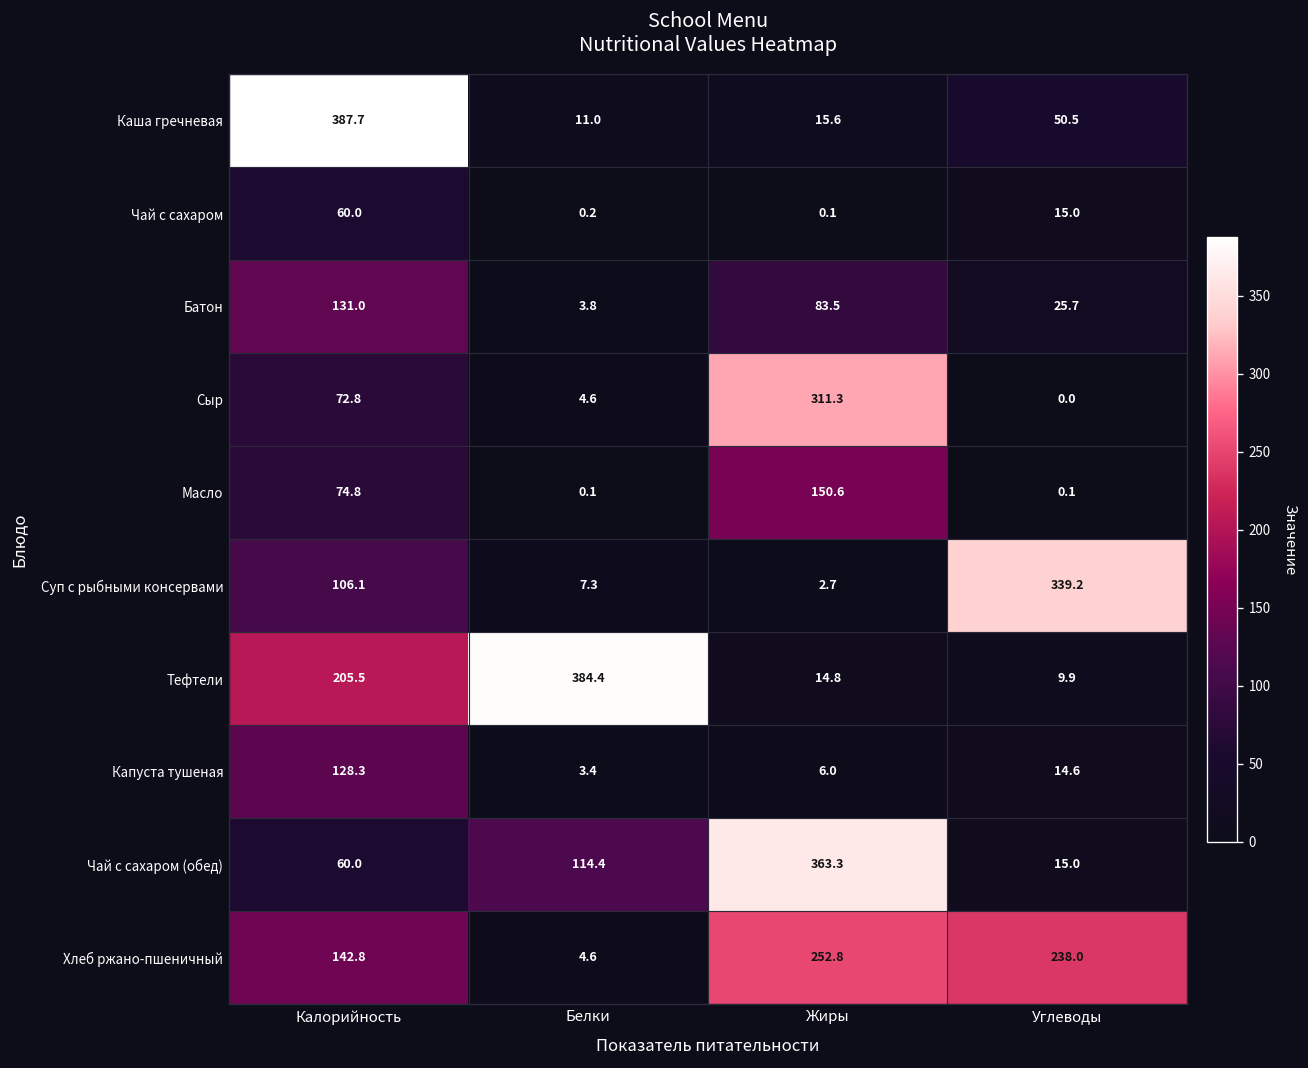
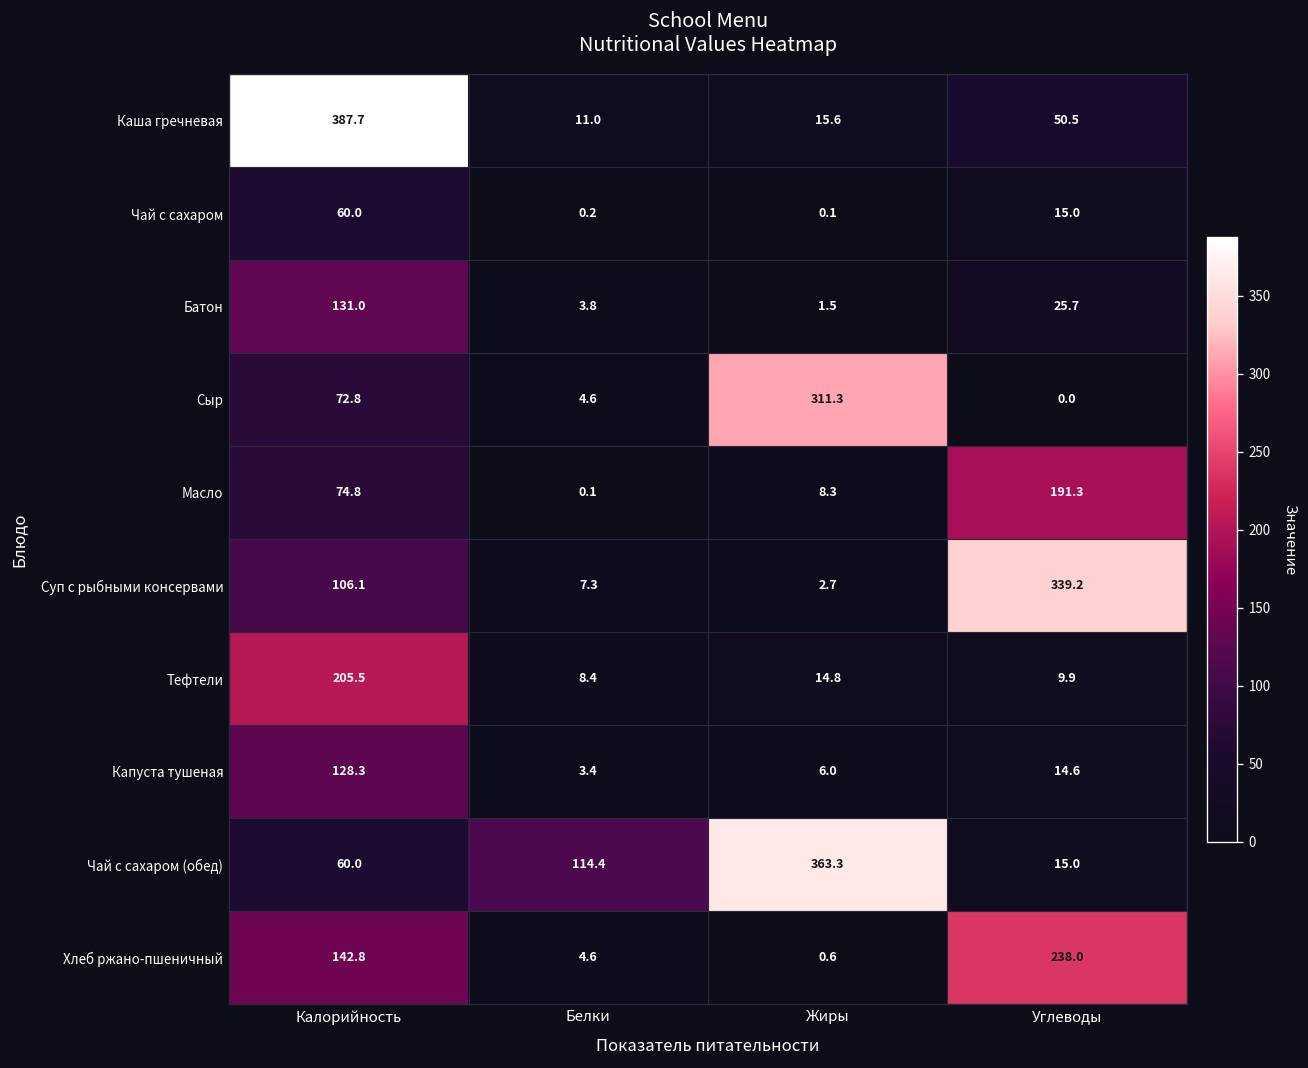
  {
    "Каша гречневая": {
      "Калорийность": 387.7,
      "Белки": 11.0,
      "Жиры": 15.6,
      "Углеводы": 50.5
    },
    "Чай с сахаром": {
      "Калорийность": 60.0,
      "Белки": 0.2,
      "Жиры": 0.1,
      "Углеводы": 15.0
    },
    "Батон": {
      "Калорийность": 131.0,
      "Белки": 3.8,
-     "Жиры": 83.5,
+     "Жиры": 1.5,
      "Углеводы": 25.7
    },
    "Сыр": {
      "Калорийность": 72.8,
      "Белки": 4.6,
      "Жиры": 311.3,
      "Углеводы": 0.0
    },
    "Масло": {
      "Калорийность": 74.8,
      "Белки": 0.1,
-     "Жиры": 150.6,
-     "Углеводы": 0.1
+     "Жиры": 8.3,
+     "Углеводы": 191.3
    },
    "Суп с рыбными консервами": {
      "Калорийность": 106.1,
      "Белки": 7.3,
      "Жиры": 2.7,
      "Углеводы": 339.2
    },
    "Тефтели": {
      "Калорийность": 205.5,
-     "Белки": 384.4,
+     "Белки": 8.4,
      "Жиры": 14.8,
      "Углеводы": 9.9
    },
    "Капуста тушеная": {
      "Калорийность": 128.3,
      "Белки": 3.4,
      "Жиры": 6.0,
      "Углеводы": 14.6
    },
    "Чай с сахаром (обед)": {
      "Калорийность": 60.0,
      "Белки": 114.4,
      "Жиры": 363.3,
      "Углеводы": 15.0
    },
    "Хлеб ржано-пшеничный": {
      "Калорийность": 142.8,
      "Белки": 4.6,
-     "Жиры": 252.8,
+     "Жиры": 0.6,
      "Углеводы": 238.0
    }
  }
